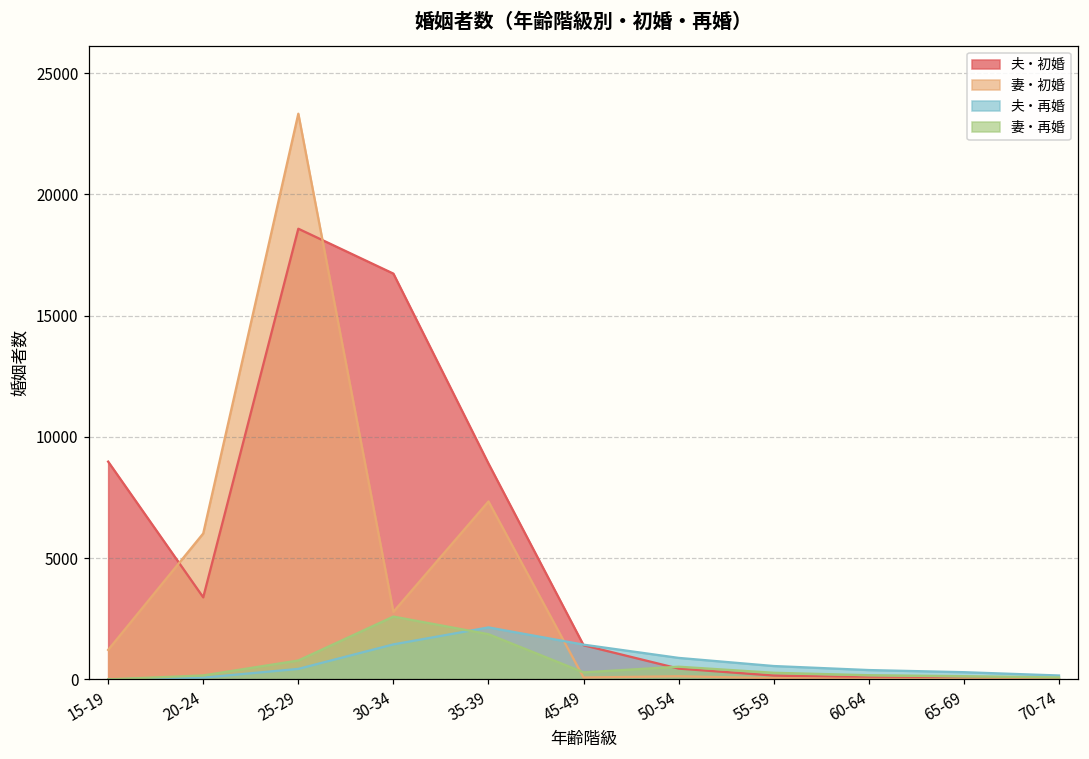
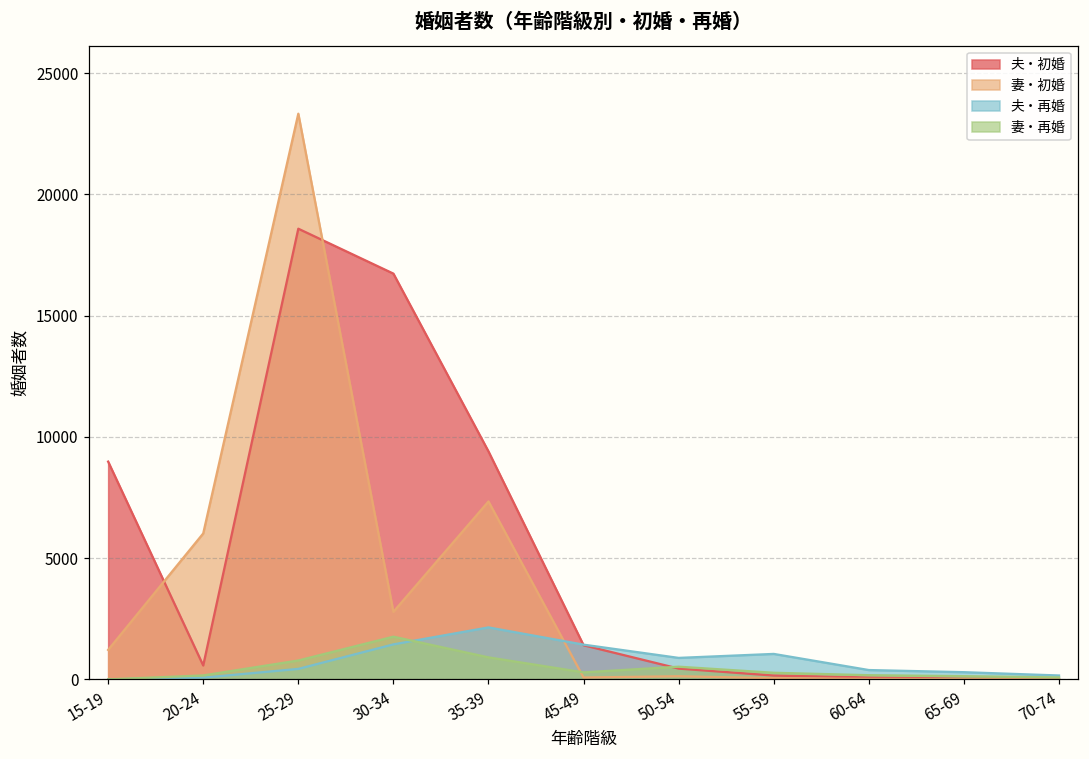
  {
    "夫・初婚": {
      "15-19": 9000,
-     "20-24": 3400,
+     "20-24": 600,
      "25-29": 18600,
      "30-34": 16700,
-     "35-39": 8900
+     "35-39": 9400
    },
    "妻・初婚": {
      "15-19": 1200,
      "20-24": 6000,
      "25-29": 23300,
      "30-34": 2800,
      "35-39": 7300,
      "45-49": 100,
      "50-54": 100
    },
    "夫・再婚": {
      "25-29": 400,
      "30-34": 1400,
      "35-39": 2100,
      "50-54": 900,
-     "55-59": 600,
+     "55-59": 1100,
      "60-64": 400,
      "65-69": 300
    },
    "妻・再婚": {
      "25-29": 800,
-     "30-34": 2600,
-     "35-39": 1900,
+     "30-34": 1800,
+     "35-39": 900,
      "45-49": 300,
      "55-59": 300
    }
  }
